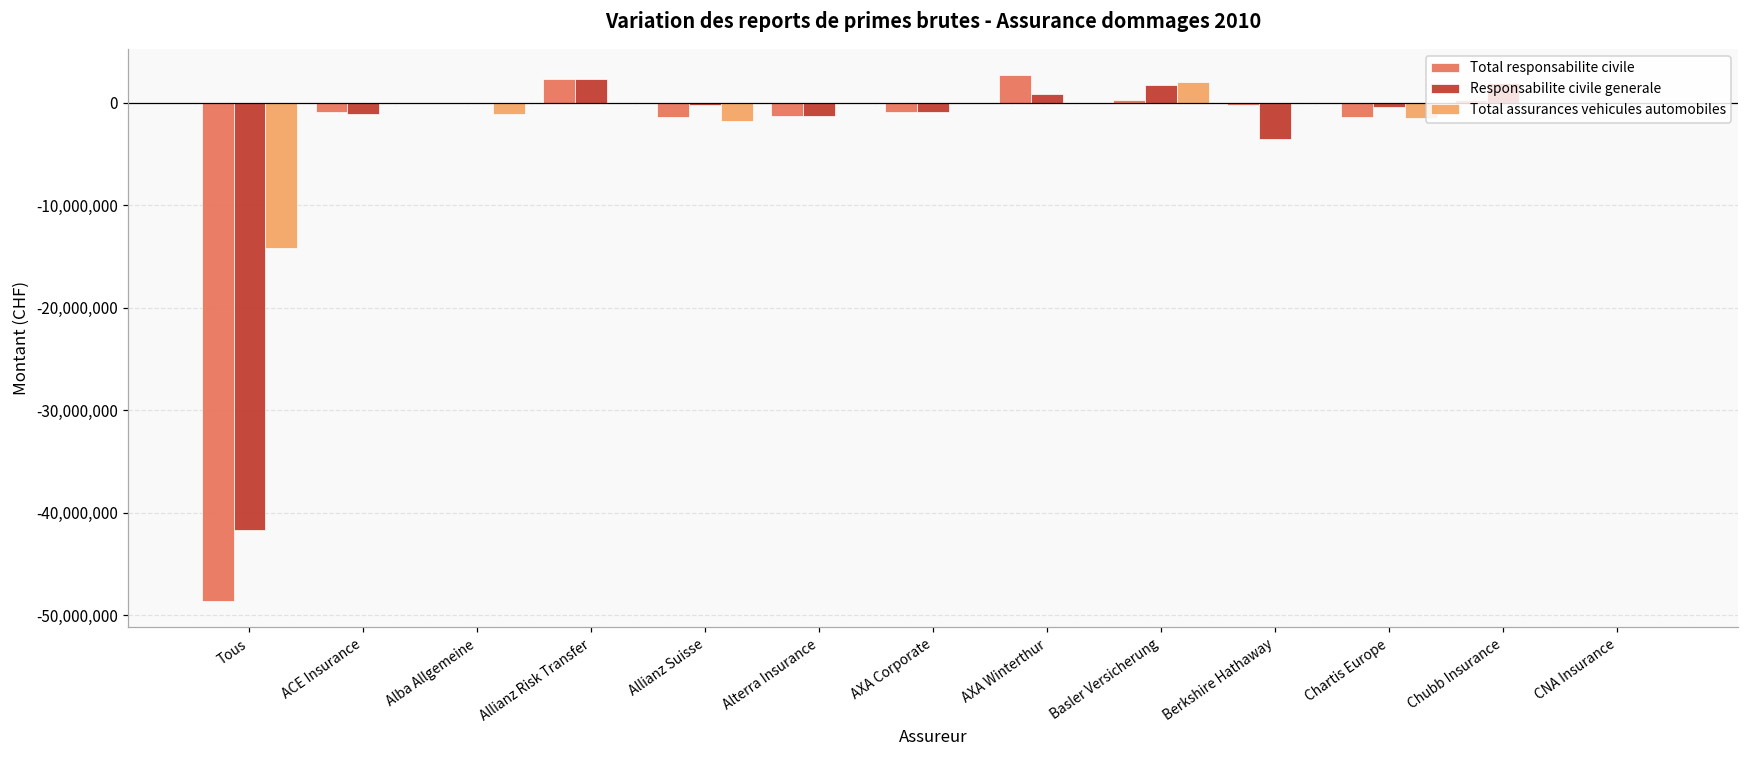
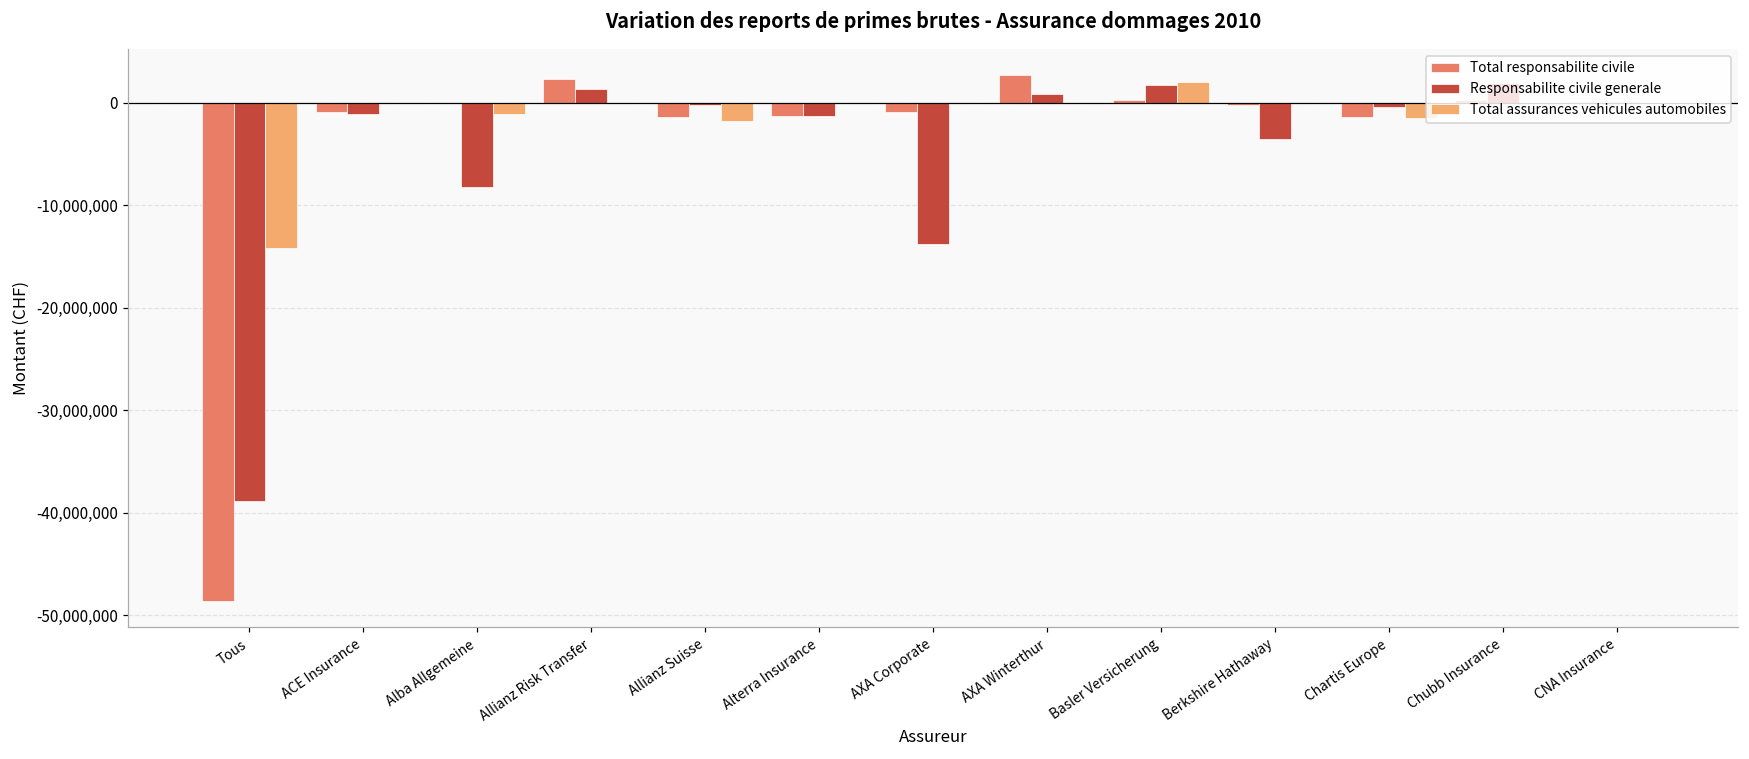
  {
    "Responsabilite civile generale": {
-     "Tous": "-42,000,000",
+     "Tous": "-39,000,000",
      "ACE Insurance": "-1,000,000",
-     "Alba Allgemeine": "0",
-     "Allianz Risk Transfer": "2,000,000",
+     "Alba Allgemeine": "-8,000,000",
+     "Allianz Risk Transfer": "1,000,000",
      "Alterra Insurance": "-1,000,000",
-     "AXA Corporate": "-1,000,000",
+     "AXA Corporate": "-14,000,000",
      "AXA Winterthur": "1,000,000",
      "Basler Versicherung": "2,000,000",
      "Berkshire Hathaway": "-4,000,000",
      "Chartis Europe": "0"
    }
  }
